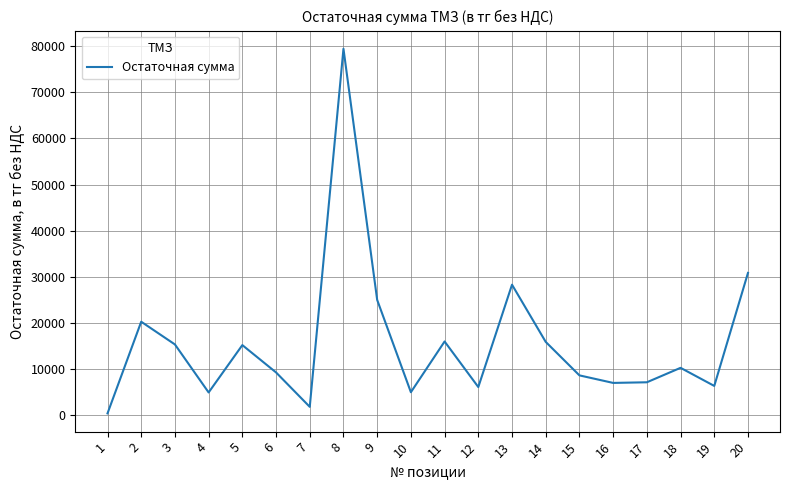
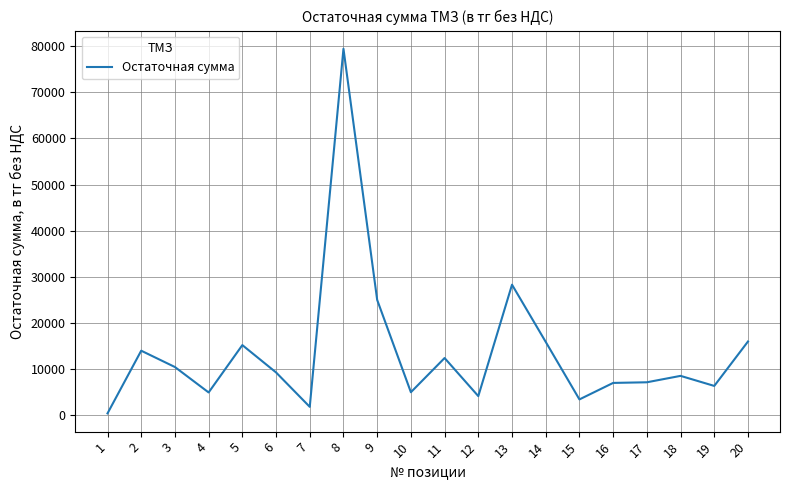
  {
    "1": 0,
-   "2": 20000,
-   "3": 15000,
+   "2": 14000,
+   "3": 10000,
    "4": 5000,
    "5": 15000,
    "6": 9000,
    "7": 2000,
    "8": 79000,
    "9": 25000,
    "10": 5000,
-   "11": 16000,
-   "12": 6000,
+   "11": 12000,
+   "12": 4000,
    "13": 28000,
    "14": 16000,
-   "15": 9000,
+   "15": 3000,
    "16": 7000,
    "17": 7000,
-   "18": 10000,
+   "18": 9000,
    "19": 6000,
-   "20": 31000
+   "20": 16000
  }
